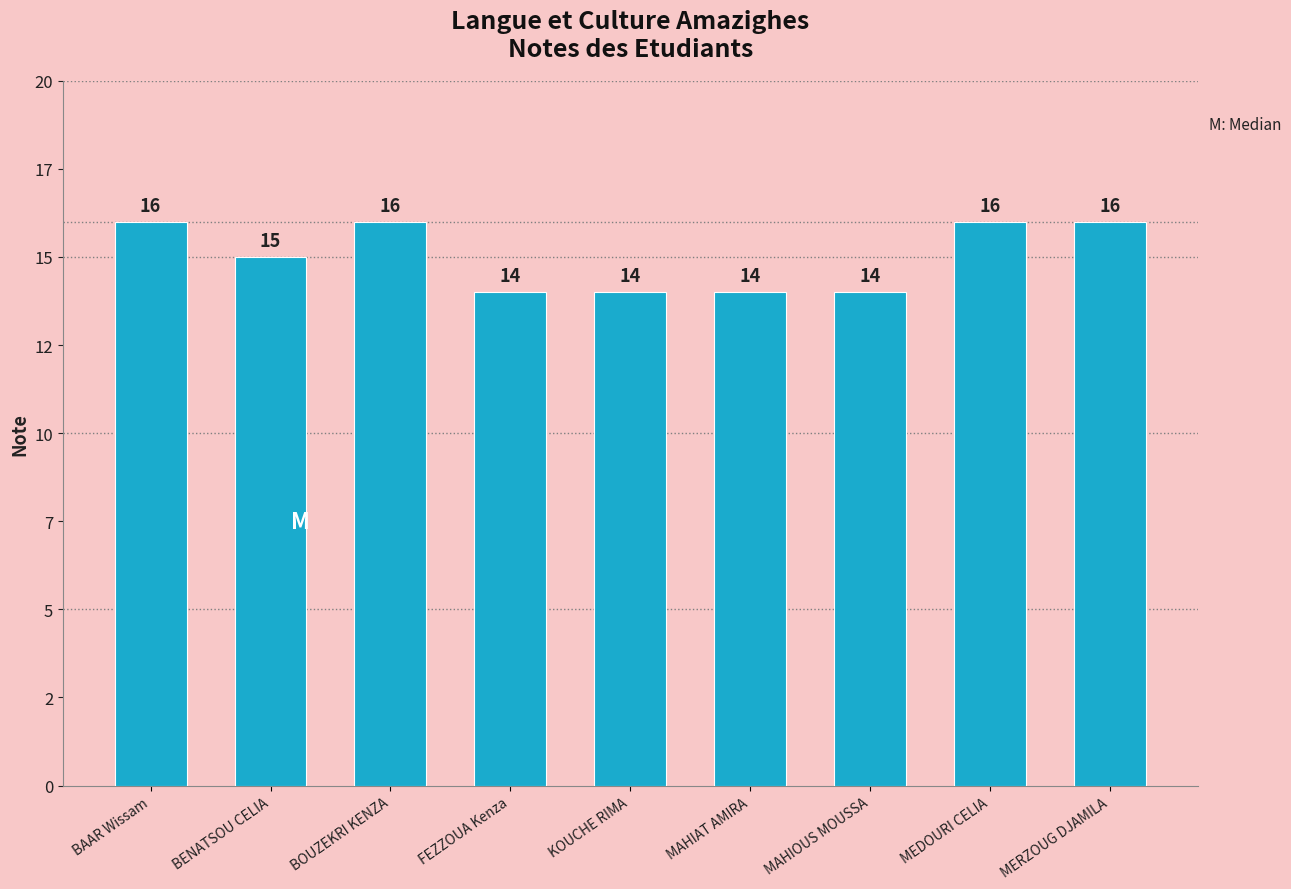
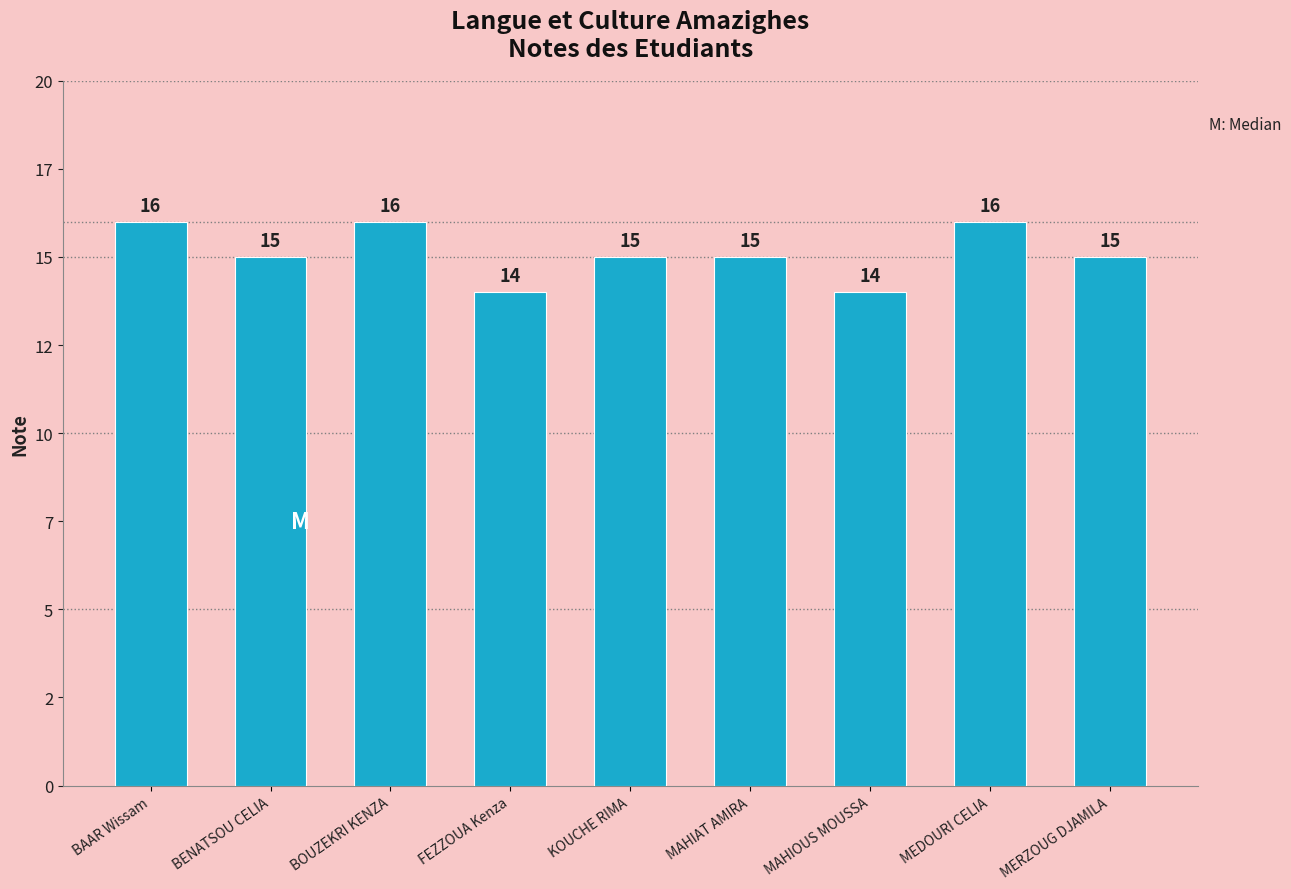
  {
    "BAAR Wissam": 16,
    "BENATSOU CELIA": 15,
    "BOUZEKRI KENZA": 16,
    "FEZZOUA Kenza": 14,
-   "KOUCHE RIMA": 14,
-   "MAHIAT AMIRA": 14,
+   "KOUCHE RIMA": 15,
+   "MAHIAT AMIRA": 15,
    "MAHIOUS MOUSSA": 14,
    "MEDOURI CELIA": 16,
-   "MERZOUG DJAMILA": 16
+   "MERZOUG DJAMILA": 15
  }
